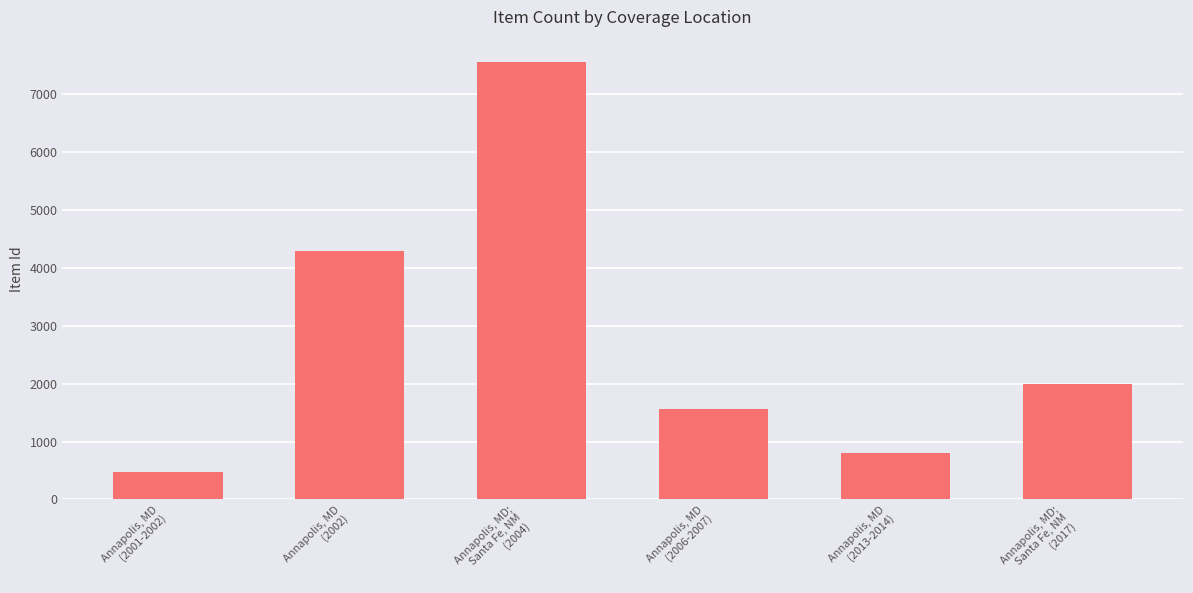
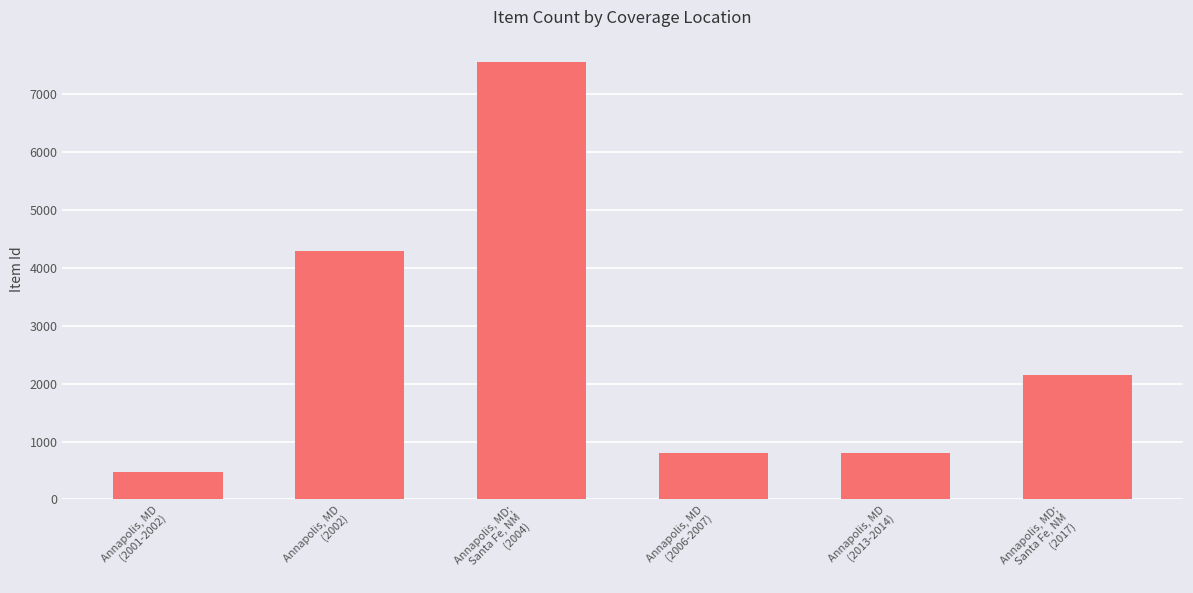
  {
    "Annapolis, MD (2001-2002)": 500,
    "Annapolis, MD (2002)": 4300,
    "Annapolis, MD; Santa Fe, NM (2004)": 7600,
-   "Annapolis, MD (2006-2007)": 1600,
+   "Annapolis, MD (2006-2007)": 800,
    "Annapolis, MD (2013-2014)": 800,
-   "Annapolis, MD; Santa Fe, NM (2017)": 2000
+   "Annapolis, MD; Santa Fe, NM (2017)": 2200
  }
